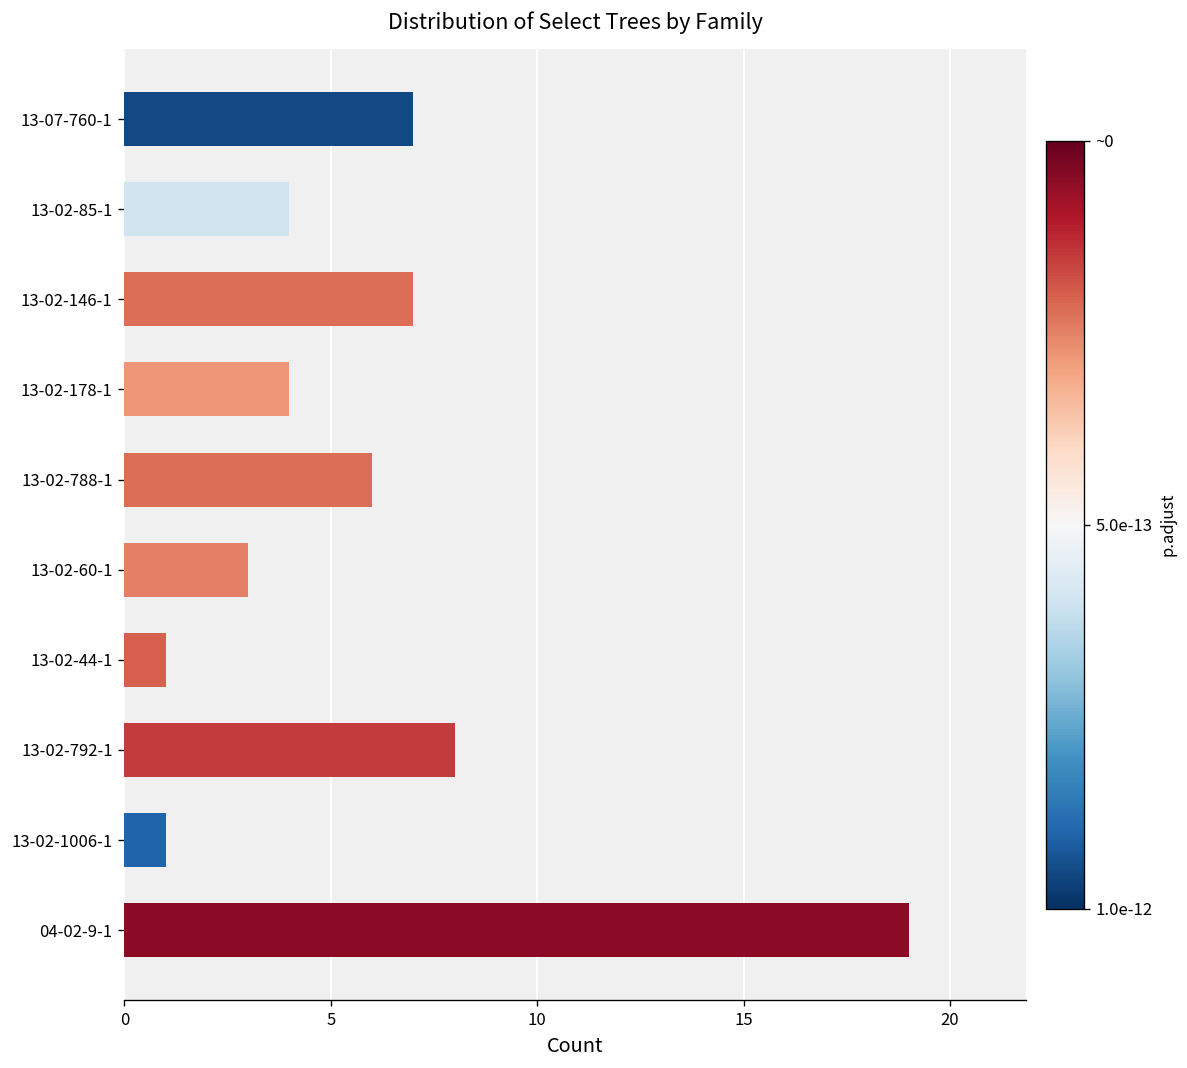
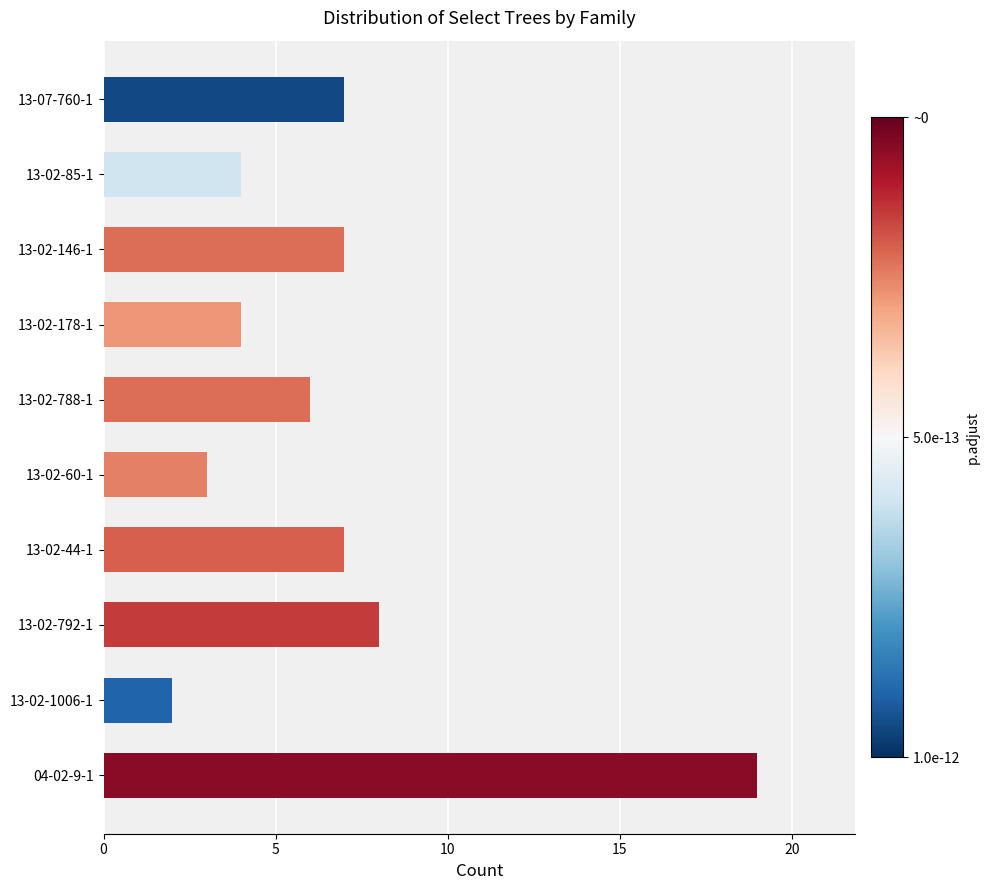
  {
    "13-07-760-1": 7,
    "13-02-85-1": 4,
    "13-02-146-1": 7,
    "13-02-178-1": 4,
    "13-02-788-1": 6,
    "13-02-60-1": 3,
-   "13-02-44-1": 1,
+   "13-02-44-1": 7,
    "13-02-792-1": 8,
-   "13-02-1006-1": 1,
+   "13-02-1006-1": 2,
    "04-02-9-1": 19
  }
